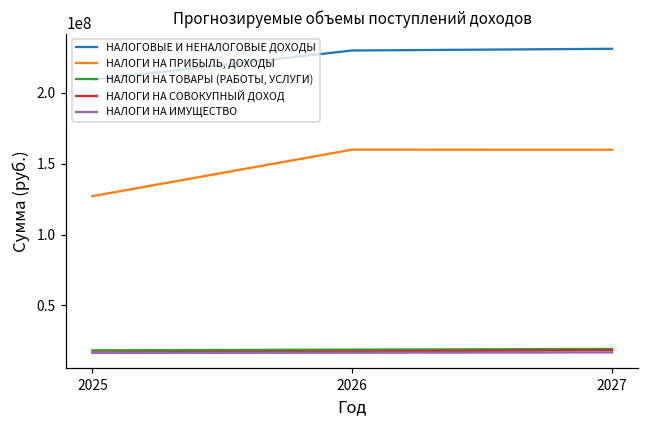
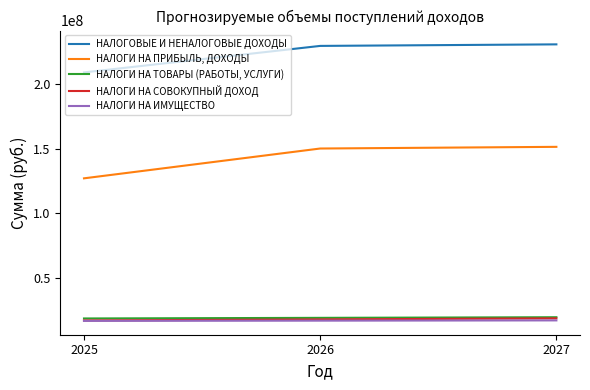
  {
    "НАЛОГОВЫЕ И НЕНАЛОГОВЫЕ ДОХОДЫ": {
      "2026": 230000000,
      "2027": 231000000
    },
    "НАЛОГИ НА ПРИБЫЛЬ, ДОХОДЫ": {
      "2025": 127000000,
-     "2026": 160000000,
-     "2027": 160000000
+     "2026": 150000000,
+     "2027": 152000000
    }
  }
